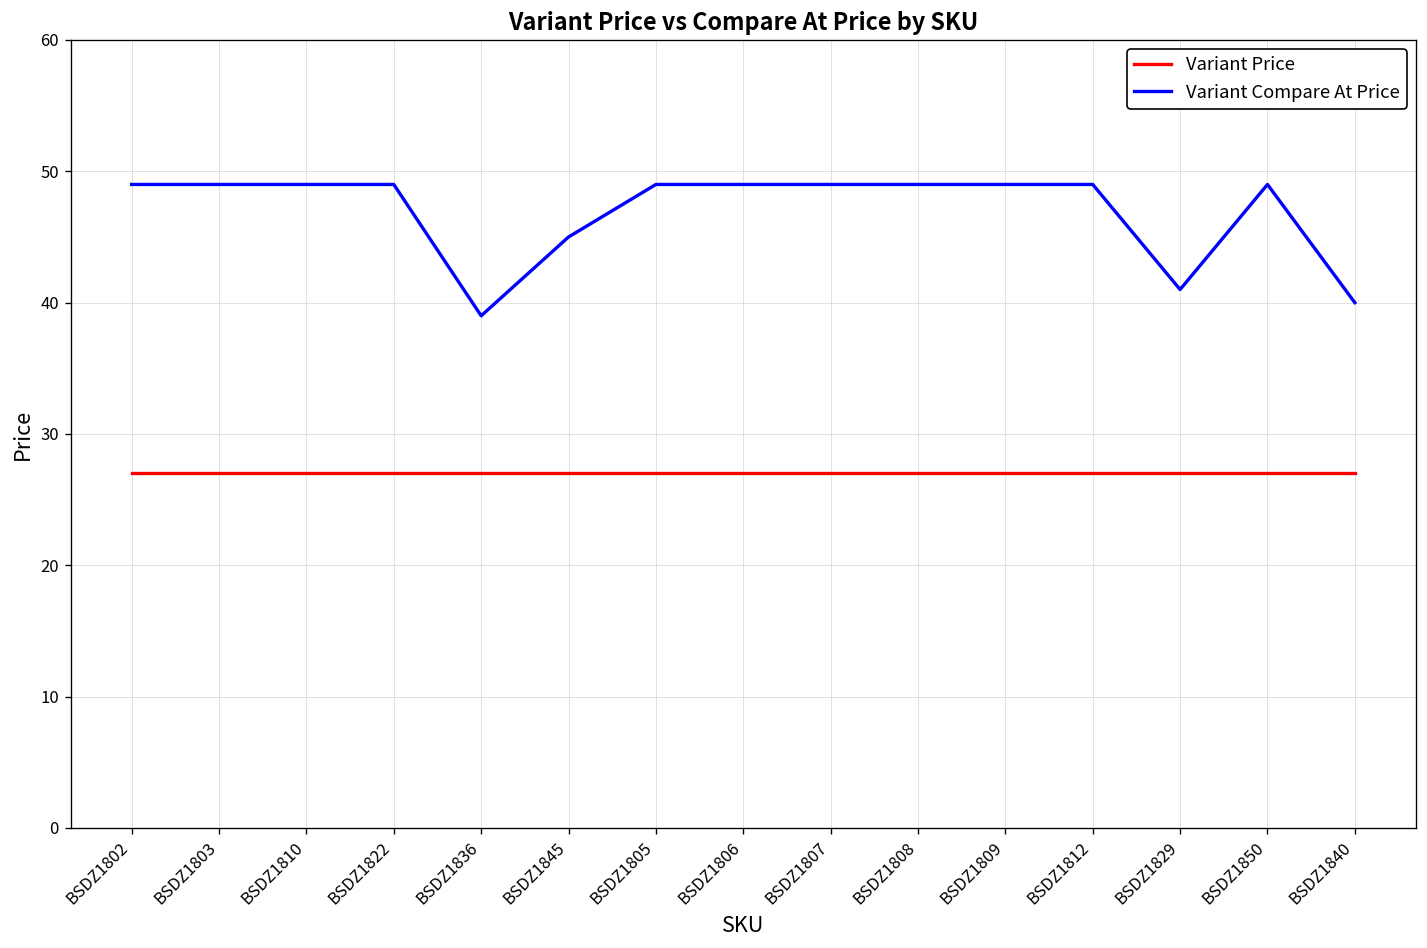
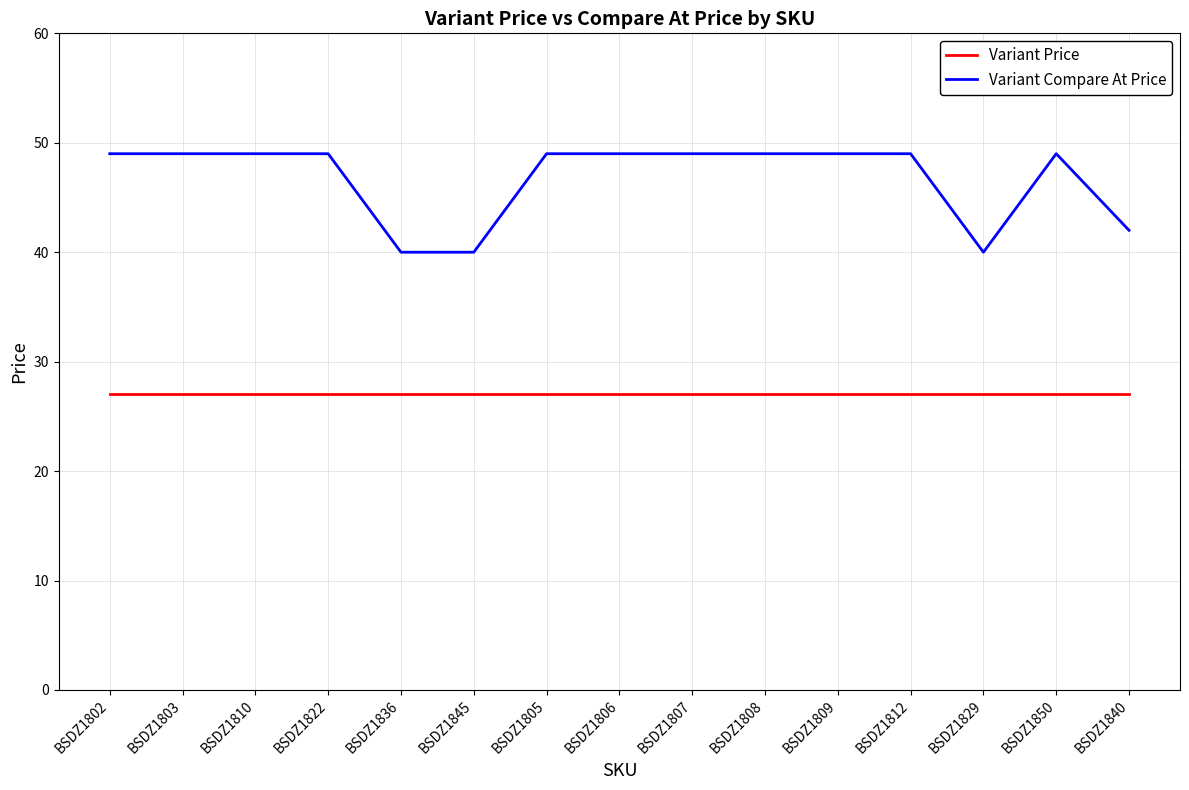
  {
    "Variant Price": {
      "BSDZ1802": 27,
      "BSDZ1803": 27,
      "BSDZ1810": 27,
      "BSDZ1822": 27,
      "BSDZ1836": 27,
      "BSDZ1845": 27,
      "BSDZ1805": 27,
      "BSDZ1806": 27,
      "BSDZ1807": 27,
      "BSDZ1808": 27,
      "BSDZ1809": 27,
      "BSDZ1812": 27,
      "BSDZ1829": 27,
      "BSDZ1850": 27,
      "BSDZ1840": 27
    },
    "Variant Compare At Price": {
      "BSDZ1802": 49,
      "BSDZ1803": 49,
      "BSDZ1810": 49,
      "BSDZ1822": 49,
-     "BSDZ1836": 39,
-     "BSDZ1845": 45,
+     "BSDZ1836": 40,
+     "BSDZ1845": 40,
      "BSDZ1805": 49,
      "BSDZ1806": 49,
      "BSDZ1807": 49,
      "BSDZ1808": 49,
      "BSDZ1809": 49,
      "BSDZ1812": 49,
-     "BSDZ1829": 41,
+     "BSDZ1829": 40,
      "BSDZ1850": 49,
-     "BSDZ1840": 40
+     "BSDZ1840": 42
    }
  }
